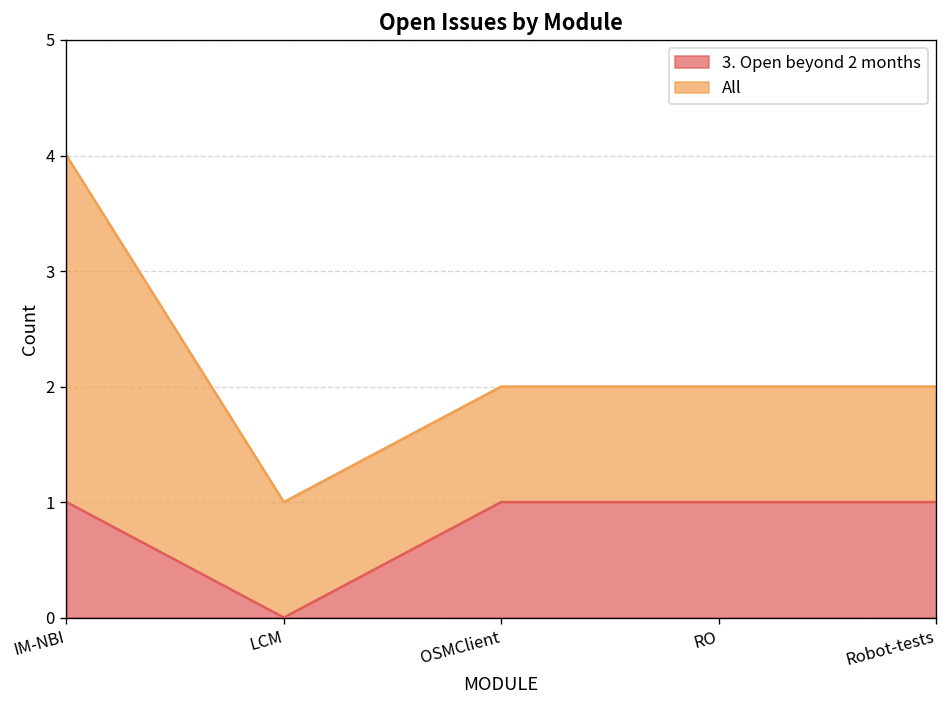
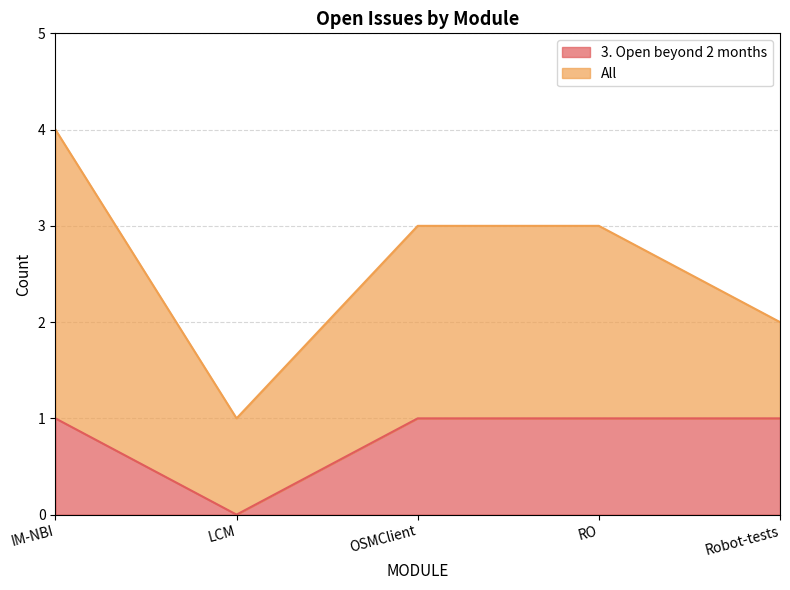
  {
    "3. Open beyond 2 months": {
      "IM-NBI": 1,
      "LCM": 0,
      "OSMClient": 1,
      "RO": 1,
      "Robot-tests": 1
    },
    "All": {
      "IM-NBI": 3,
      "LCM": 1,
-     "OSMClient": 1,
-     "RO": 1,
+     "OSMClient": 2,
+     "RO": 2,
      "Robot-tests": 1
    }
  }
